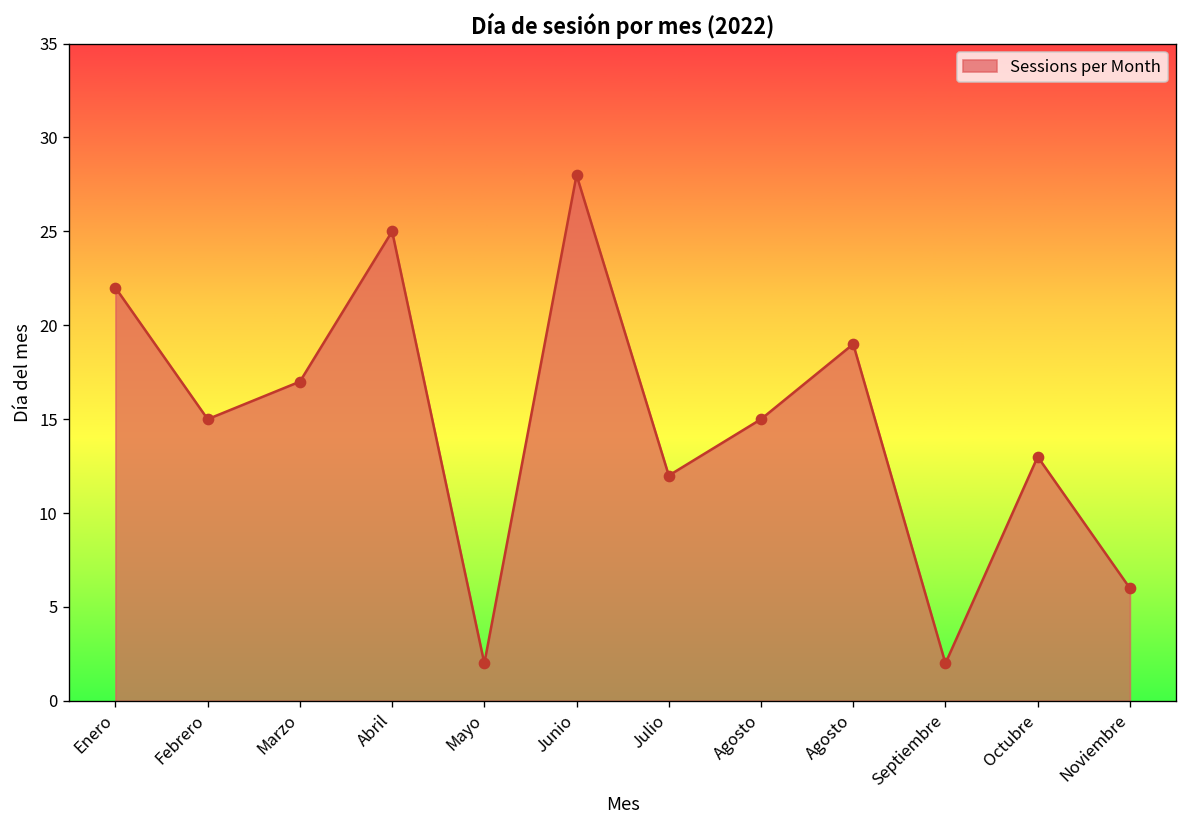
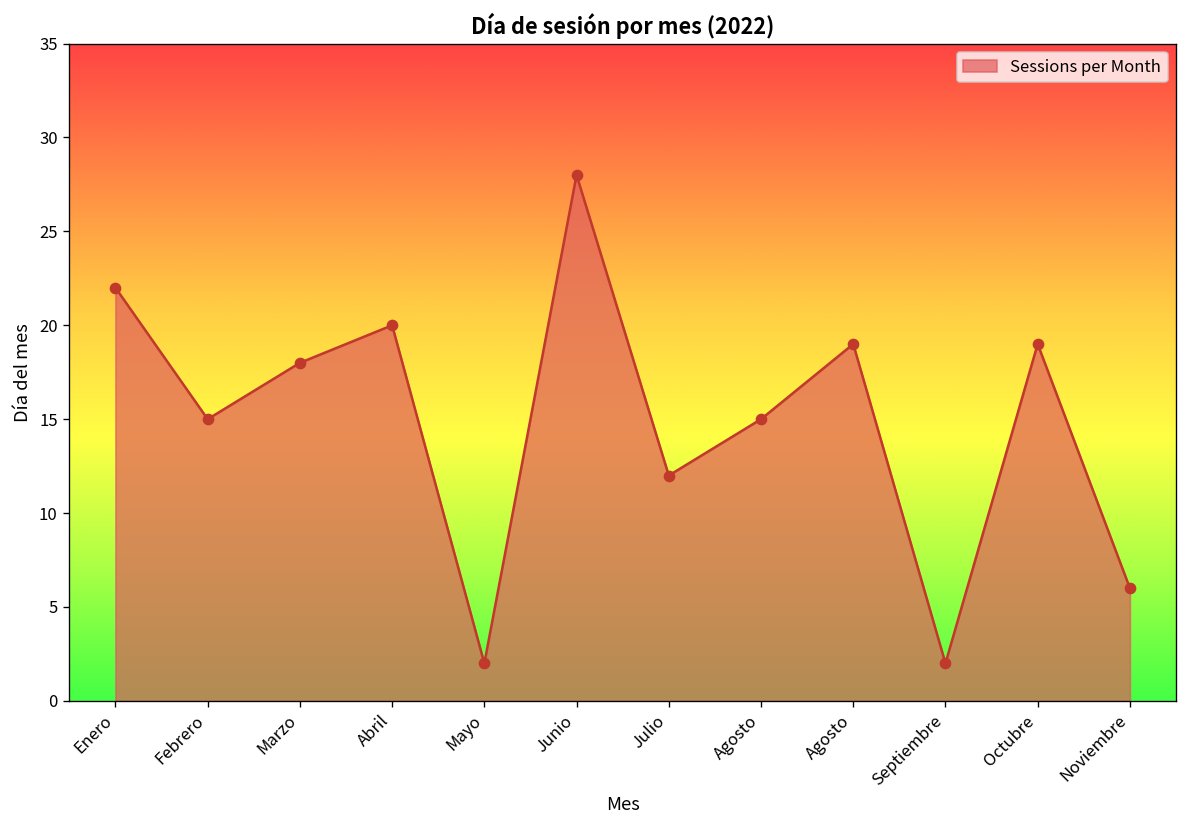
  {
    "Enero": 22,
    "Febrero": 15,
-   "Marzo": 17,
-   "Abril": 25,
+   "Marzo": 18,
+   "Abril": 20,
    "Mayo": 2,
    "Junio": 28,
    "Julio": 12,
    "Septiembre": 2,
-   "Octubre": 13,
+   "Octubre": 19,
    "Noviembre": 6
  }
